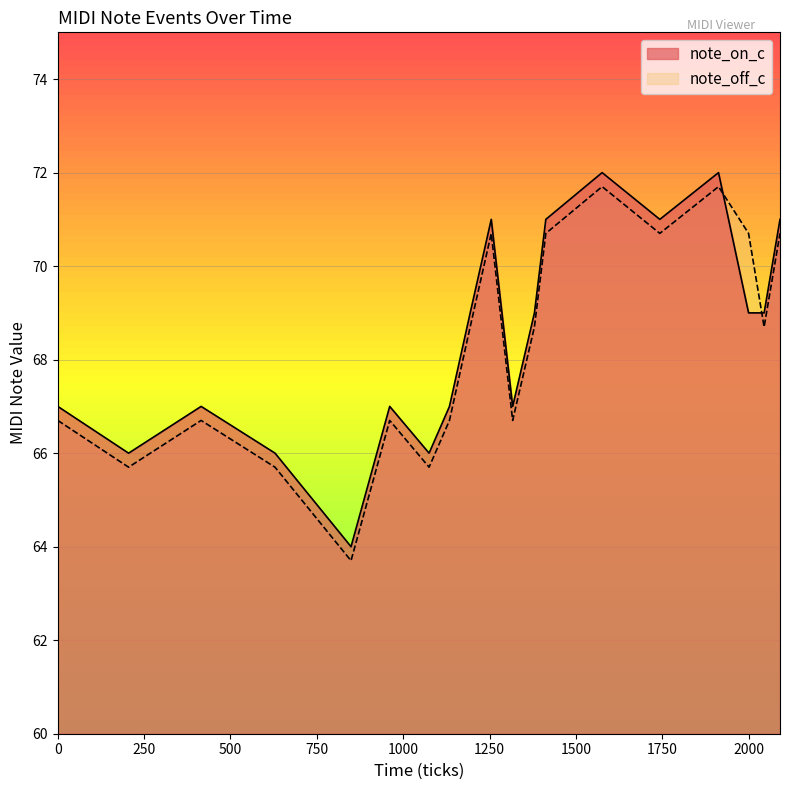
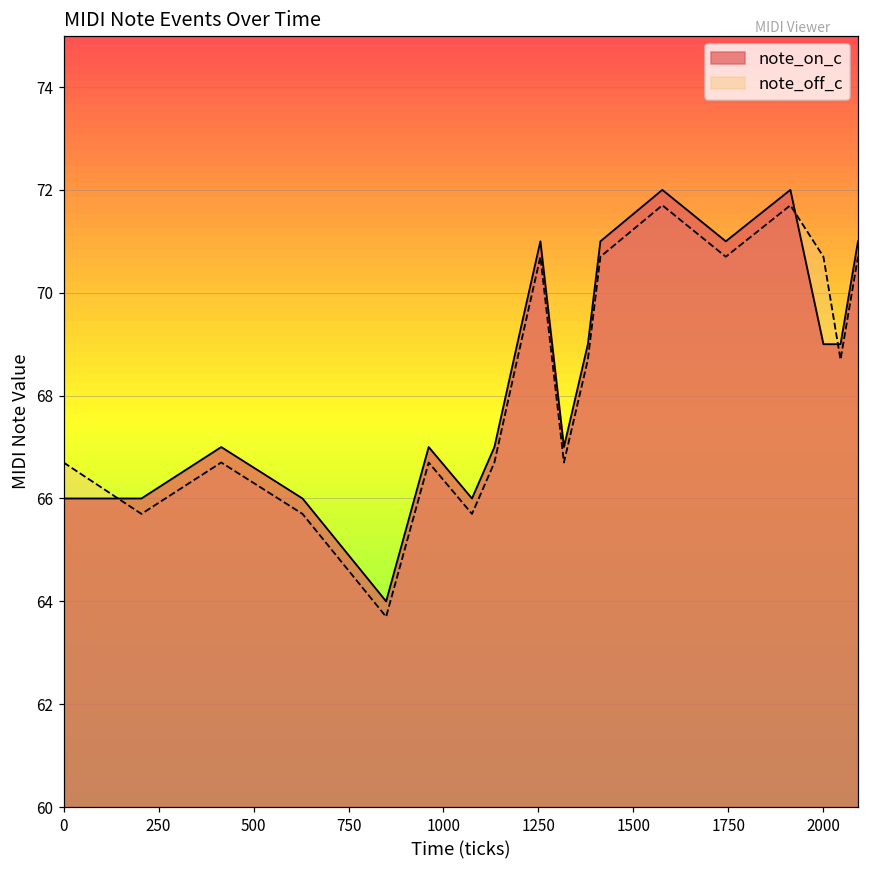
  {
    "note_on_c": {
-     "0": 67,
+     "0": 66,
      "2000": 69
    },
    "note_off_c": {
      "0": 66.7,
      "2000": 70.7
    }
  }
